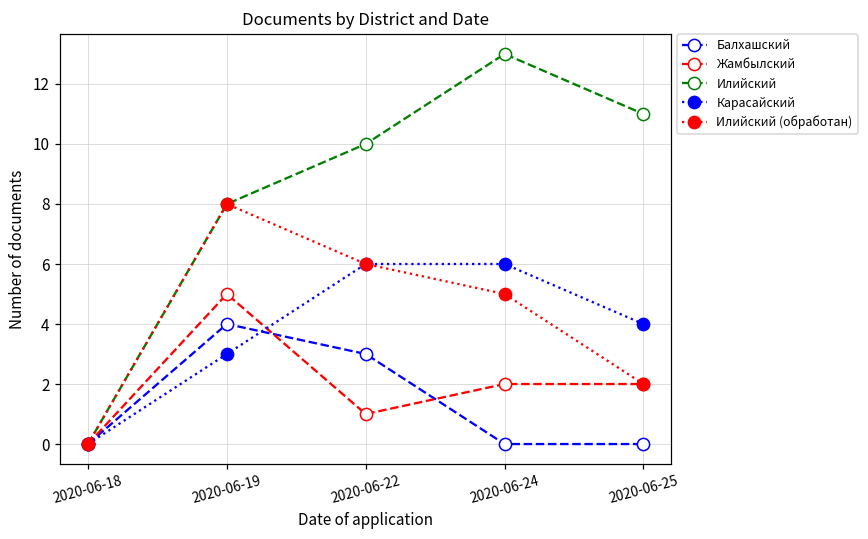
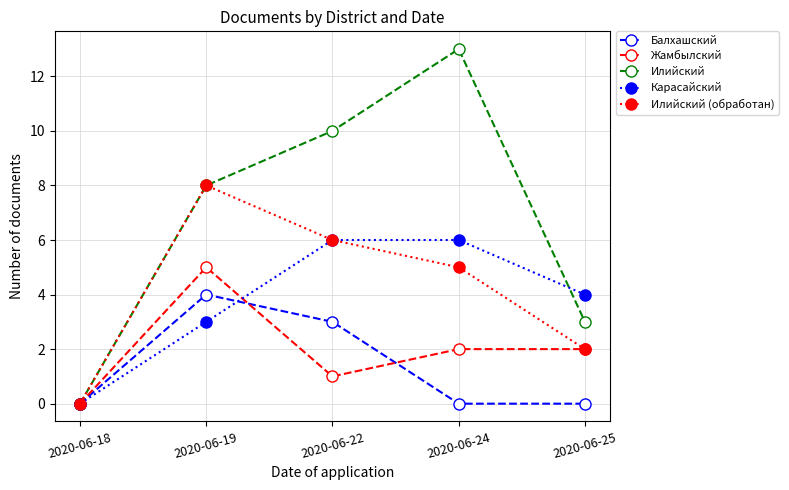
  {
    "Илийский": {
      "2020-06-22": 10,
      "2020-06-24": 13,
-     "2020-06-25": 11
+     "2020-06-25": 3
    }
  }
